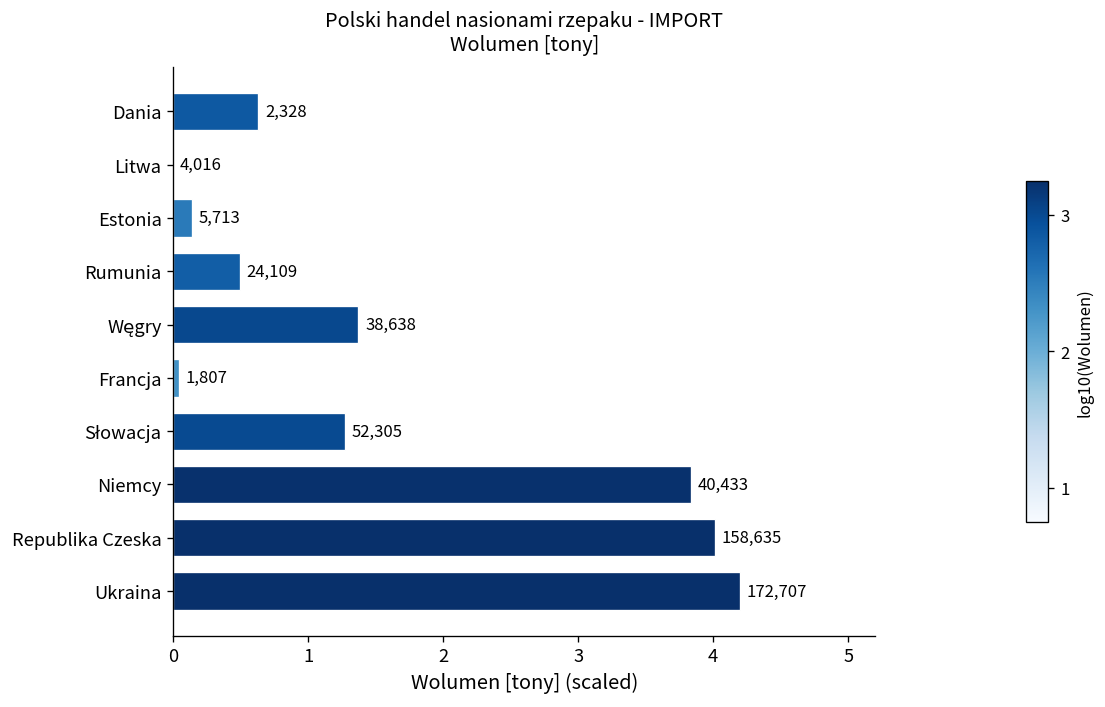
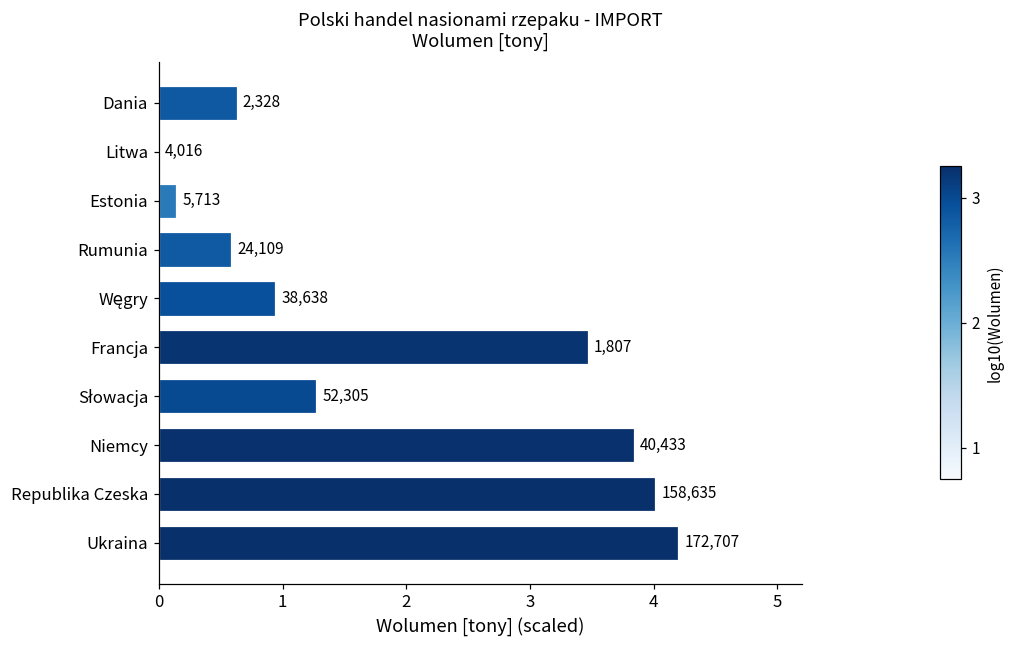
  {
-   "Rumunia": 0.49,
-   "Węgry": 1.37,
-   "Francja": 0.04
+   "Rumunia": 0.59,
+   "Węgry": 0.94,
+   "Francja": 3.47
  }
